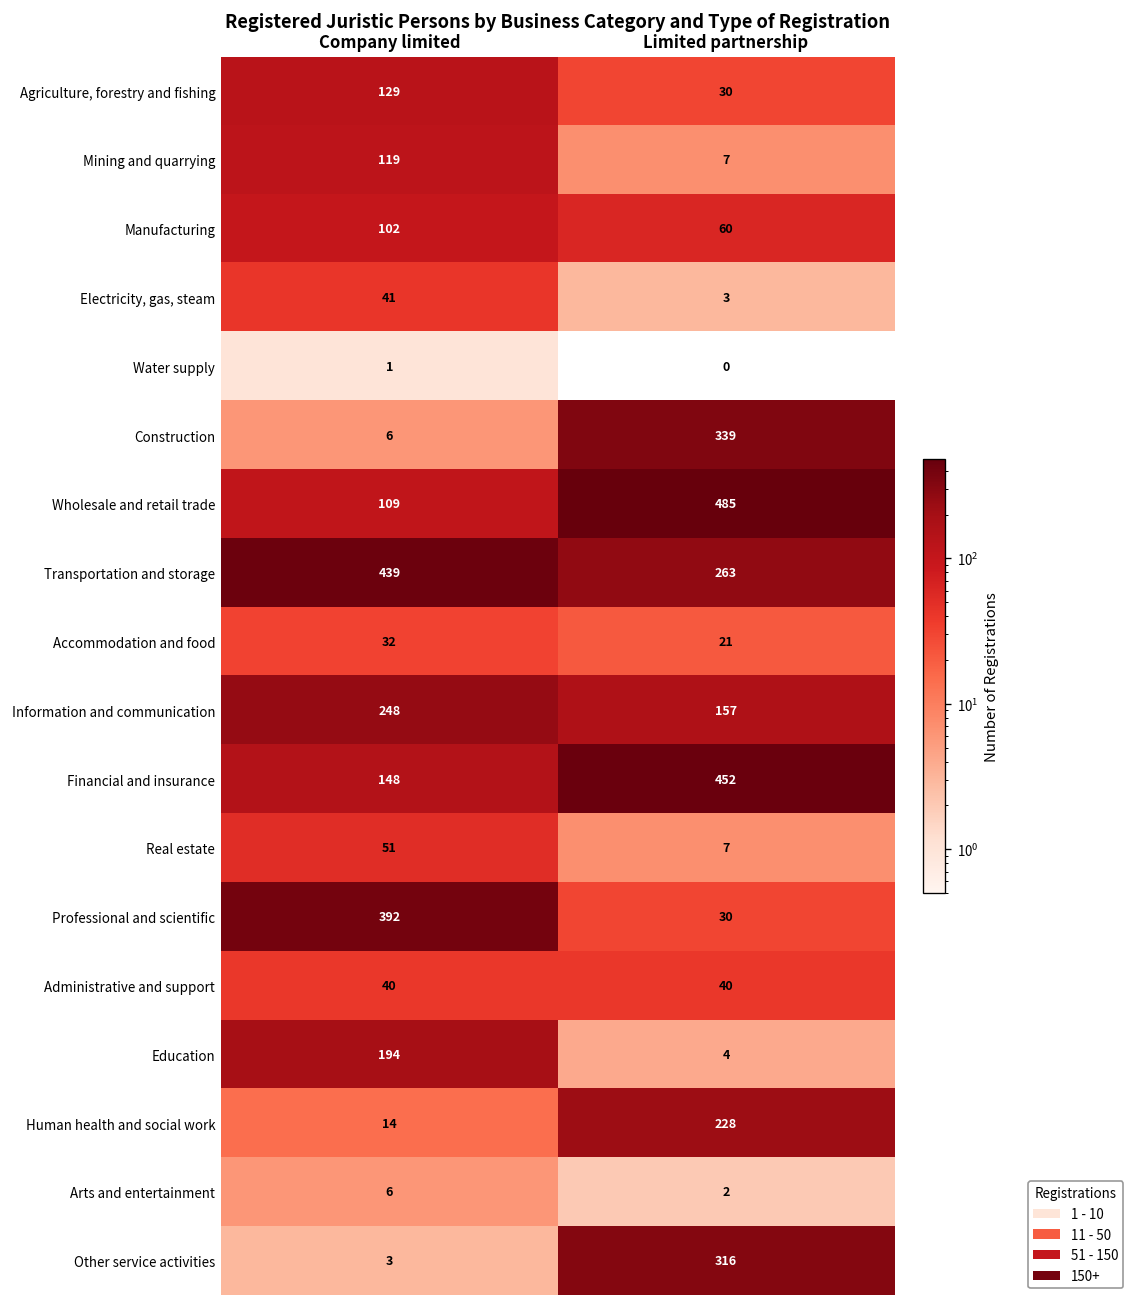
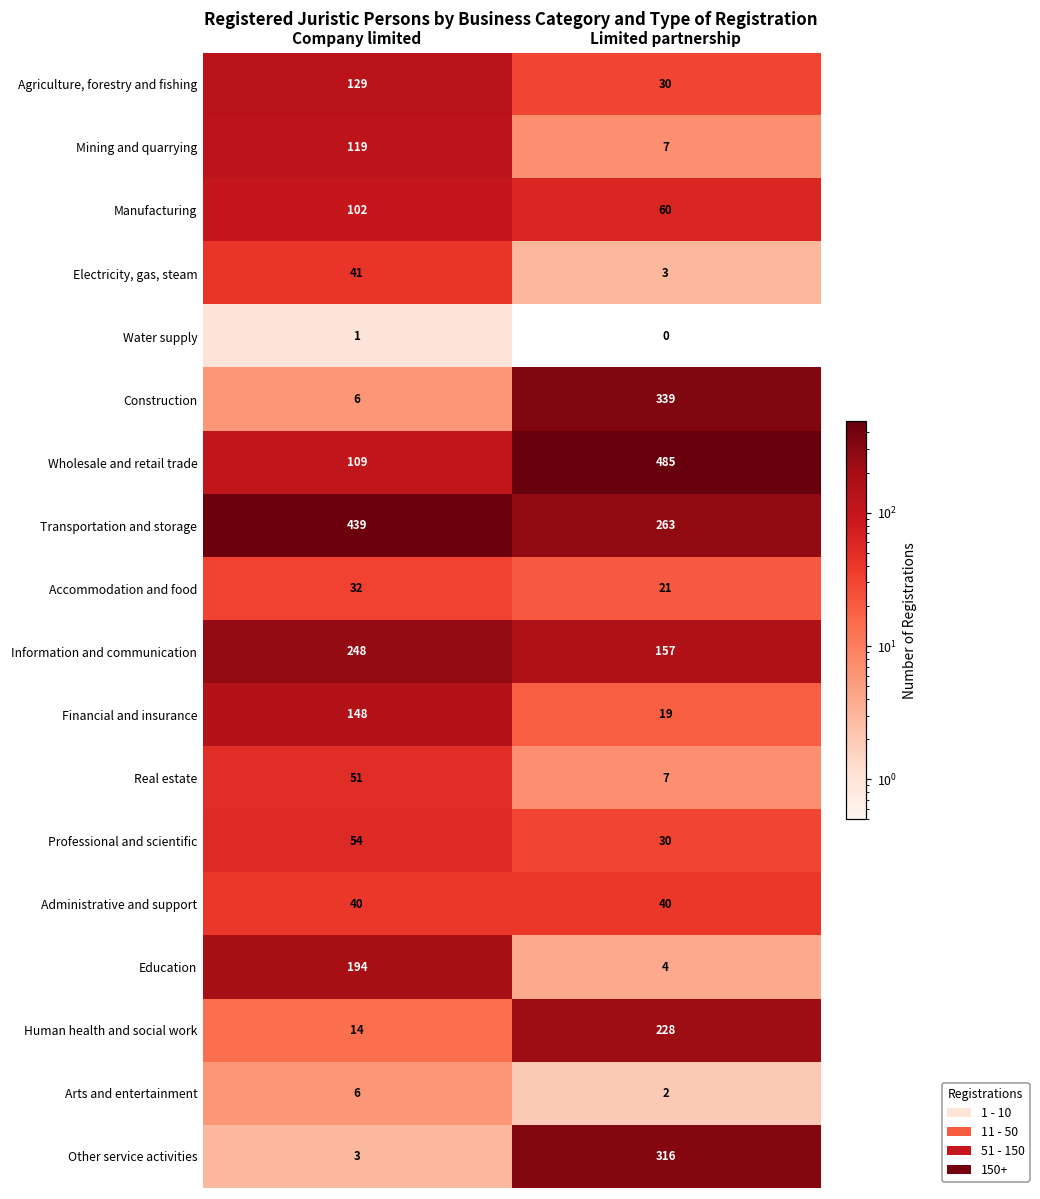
  {
    "Agriculture, forestry and fishing": {
      "Company limited": 129,
      "Limited partnership": 30
    },
    "Mining and quarrying": {
      "Company limited": 119,
      "Limited partnership": 7
    },
    "Manufacturing": {
      "Company limited": 102,
      "Limited partnership": 60
    },
    "Electricity, gas, steam": {
      "Company limited": 41,
      "Limited partnership": 3
    },
    "Water supply": {
      "Company limited": 1,
      "Limited partnership": 0
    },
    "Construction": {
      "Company limited": 6,
      "Limited partnership": 339
    },
    "Wholesale and retail trade": {
      "Company limited": 109,
      "Limited partnership": 485
    },
    "Transportation and storage": {
      "Company limited": 439,
      "Limited partnership": 263
    },
    "Accommodation and food": {
      "Company limited": 32,
      "Limited partnership": 21
    },
    "Information and communication": {
      "Company limited": 248,
      "Limited partnership": 157
    },
    "Financial and insurance": {
      "Company limited": 148,
-     "Limited partnership": 452
+     "Limited partnership": 19
    },
    "Real estate": {
      "Company limited": 51,
      "Limited partnership": 7
    },
    "Professional and scientific": {
-     "Company limited": 392,
+     "Company limited": 54,
      "Limited partnership": 30
    },
    "Administrative and support": {
      "Company limited": 40,
      "Limited partnership": 40
    },
    "Education": {
      "Company limited": 194,
      "Limited partnership": 4
    },
    "Human health and social work": {
      "Company limited": 14,
      "Limited partnership": 228
    },
    "Arts and entertainment": {
      "Company limited": 6,
      "Limited partnership": 2
    },
    "Other service activities": {
      "Company limited": 3,
      "Limited partnership": 316
    }
  }
